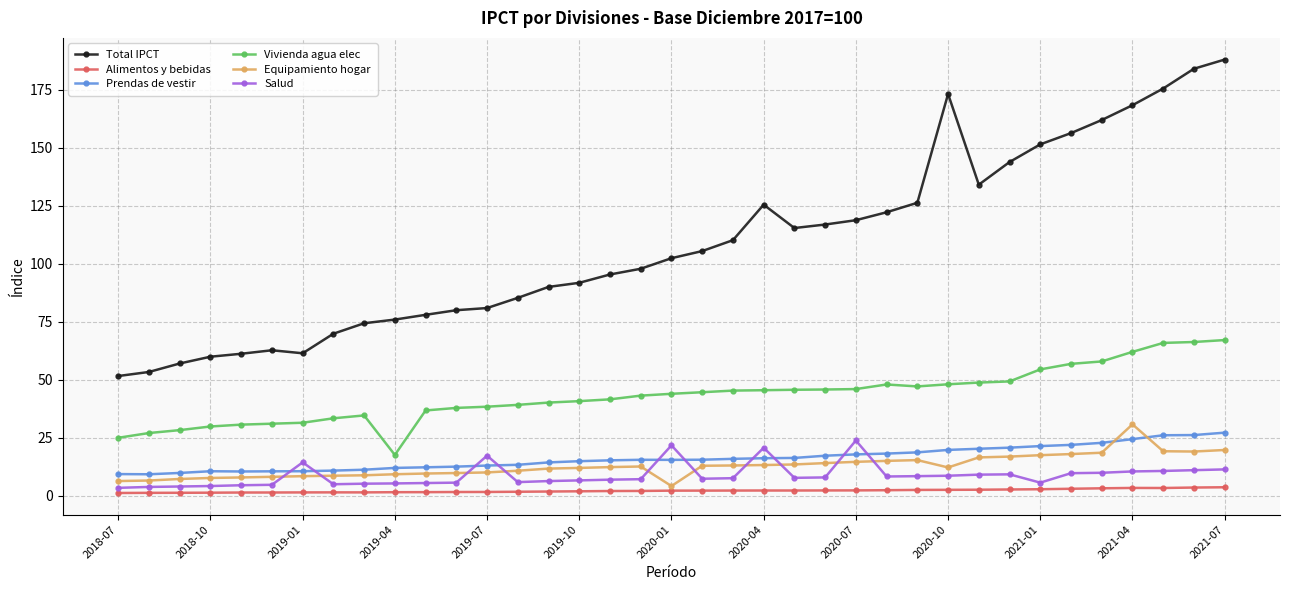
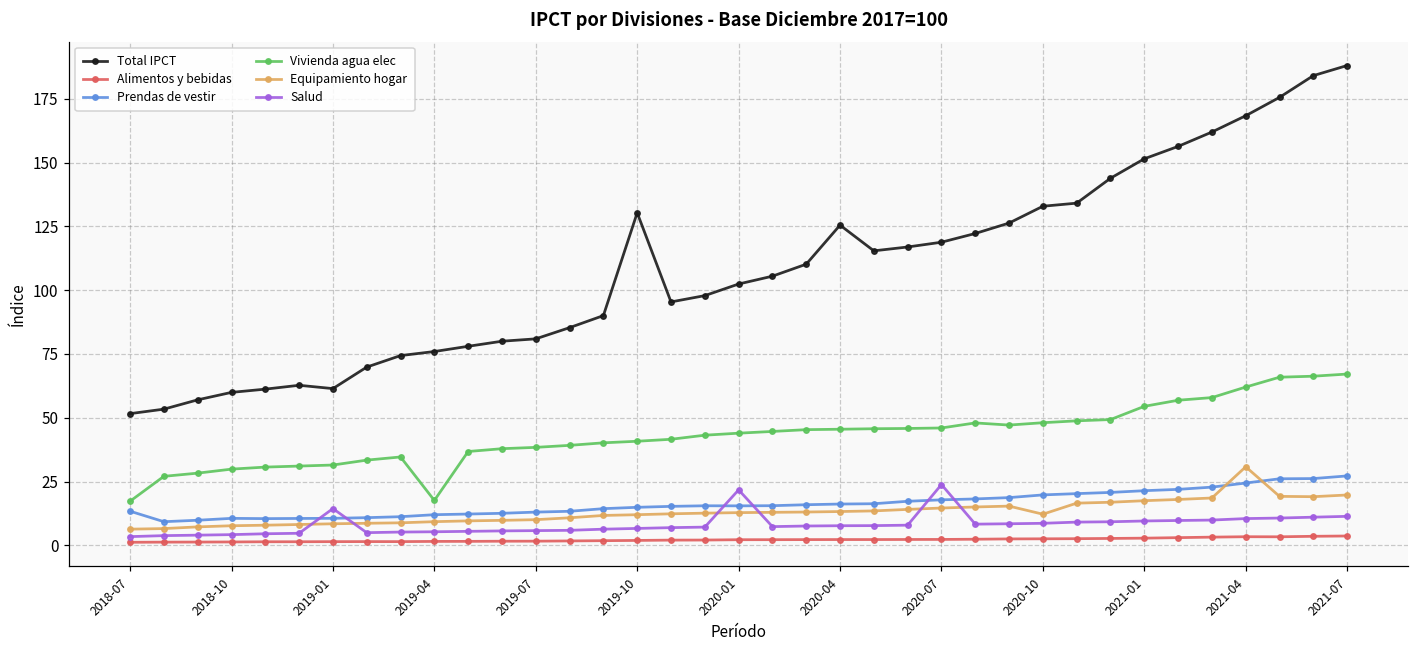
  {
    "Total IPCT": {
      "2018-07": 52,
      "2018-10": 60,
      "2019-01": 61,
      "2019-04": 76,
      "2019-07": 81,
-     "2019-10": 92,
+     "2019-10": 130,
      "2020-01": 102,
      "2020-04": 125,
      "2020-07": 119,
-     "2020-10": 173,
+     "2020-10": 133,
      "2021-01": 151,
      "2021-04": 168,
      "2021-07": 188
    },
    "Alimentos y bebidas": {
      "2018-07": 1,
      "2018-10": 1,
      "2019-01": 1,
      "2019-04": 2,
      "2019-07": 2,
      "2019-10": 2,
      "2020-01": 2,
      "2020-04": 2,
      "2020-07": 2,
      "2020-10": 3,
      "2021-01": 3,
      "2021-04": 3,
      "2021-07": 4
    },
    "Prendas de vestir": {
-     "2018-07": 9,
+     "2018-07": 13,
      "2018-10": 11,
      "2019-01": 11,
      "2019-04": 12,
      "2019-07": 13,
      "2019-10": 15,
      "2020-01": 15,
      "2020-04": 16,
      "2020-07": 18,
      "2020-10": 20,
      "2021-01": 21,
      "2021-04": 24,
      "2021-07": 27
    },
    "Vivienda agua elec": {
-     "2018-07": 25,
+     "2018-07": 17,
      "2018-10": 30,
      "2019-01": 31,
      "2019-04": 18,
      "2019-07": 38,
      "2019-10": 41,
      "2020-01": 44,
      "2020-04": 46,
      "2020-07": 46,
      "2020-10": 48,
      "2021-01": 54,
      "2021-04": 62,
      "2021-07": 67
    },
    "Equipamiento hogar": {
      "2018-07": 6,
      "2018-10": 8,
      "2019-01": 8,
      "2019-04": 9,
      "2019-07": 10,
      "2019-10": 12,
-     "2020-01": 4,
+     "2020-01": 13,
      "2020-04": 13,
      "2020-07": 15,
      "2020-10": 12,
      "2021-01": 18,
      "2021-04": 31,
      "2021-07": 20
    },
    "Salud": {
      "2018-07": 3,
      "2018-10": 4,
      "2019-01": 14,
      "2019-04": 5,
-     "2019-07": 17,
+     "2019-07": 6,
      "2019-10": 7,
      "2020-01": 22,
-     "2020-04": 21,
+     "2020-04": 8,
      "2020-07": 24,
      "2020-10": 9,
-     "2021-01": 6,
+     "2021-01": 10,
      "2021-04": 10,
      "2021-07": 11
    }
  }
